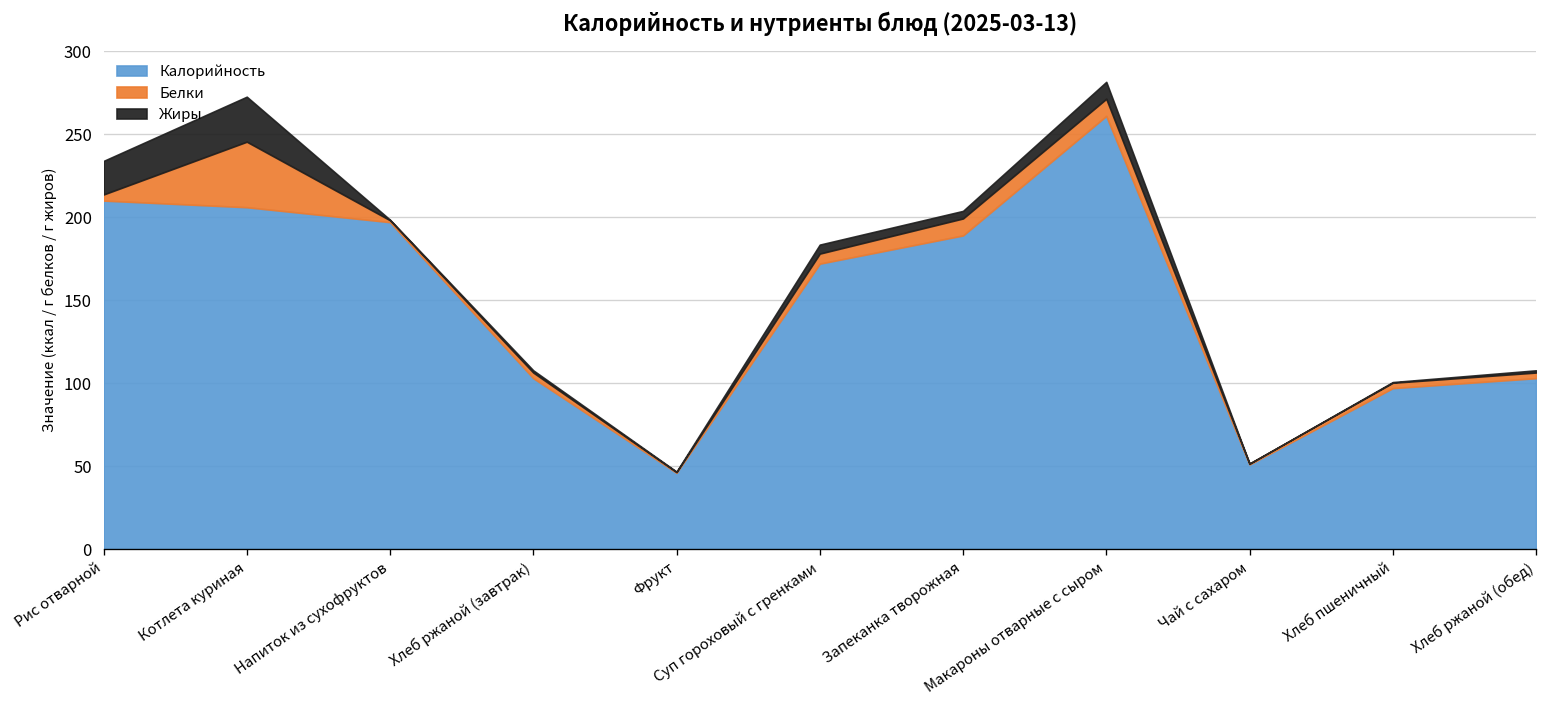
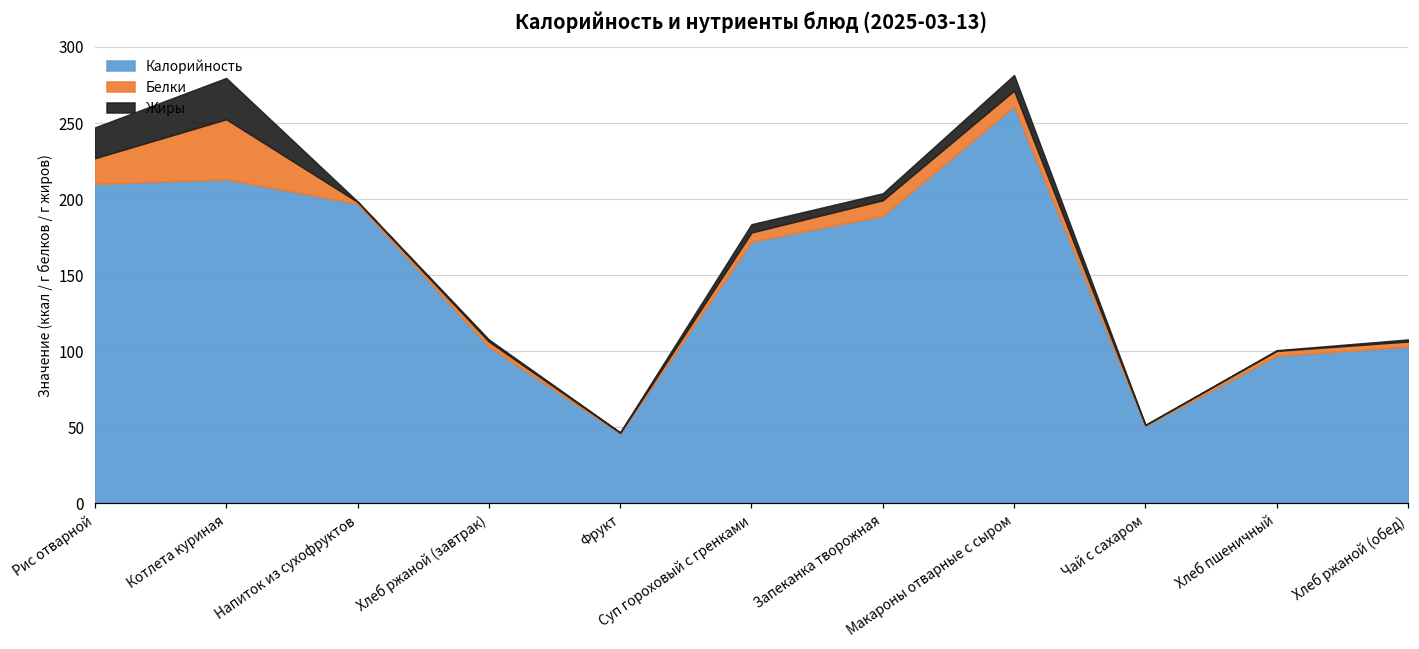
  {
    "Калорийность": {
      "Рис отварной": 210,
-     "Котлета куриная": 206,
+     "Котлета куриная": 213,
      "Хлеб ржаной (завтрак)": 103,
      "Суп гороховый с гренками": 172,
      "Запеканка творожная": 189,
      "Макароны отварные с сыром": 261,
      "Хлеб пшеничный": 97,
      "Хлеб ржаной (обед)": 103
    },
    "Белки": {
-     "Рис отварной": 4,
+     "Рис отварной": 17,
      "Котлета куриная": 39,
      "Суп гороховый с гренками": 6,
      "Запеканка творожная": 10,
      "Макароны отварные с сыром": 10
    },
    "Жиры": {
      "Рис отварной": 20,
      "Котлета куриная": 27,
      "Суп гороховый с гренками": 5,
      "Запеканка творожная": 5,
      "Макароны отварные с сыром": 10
    }
  }
